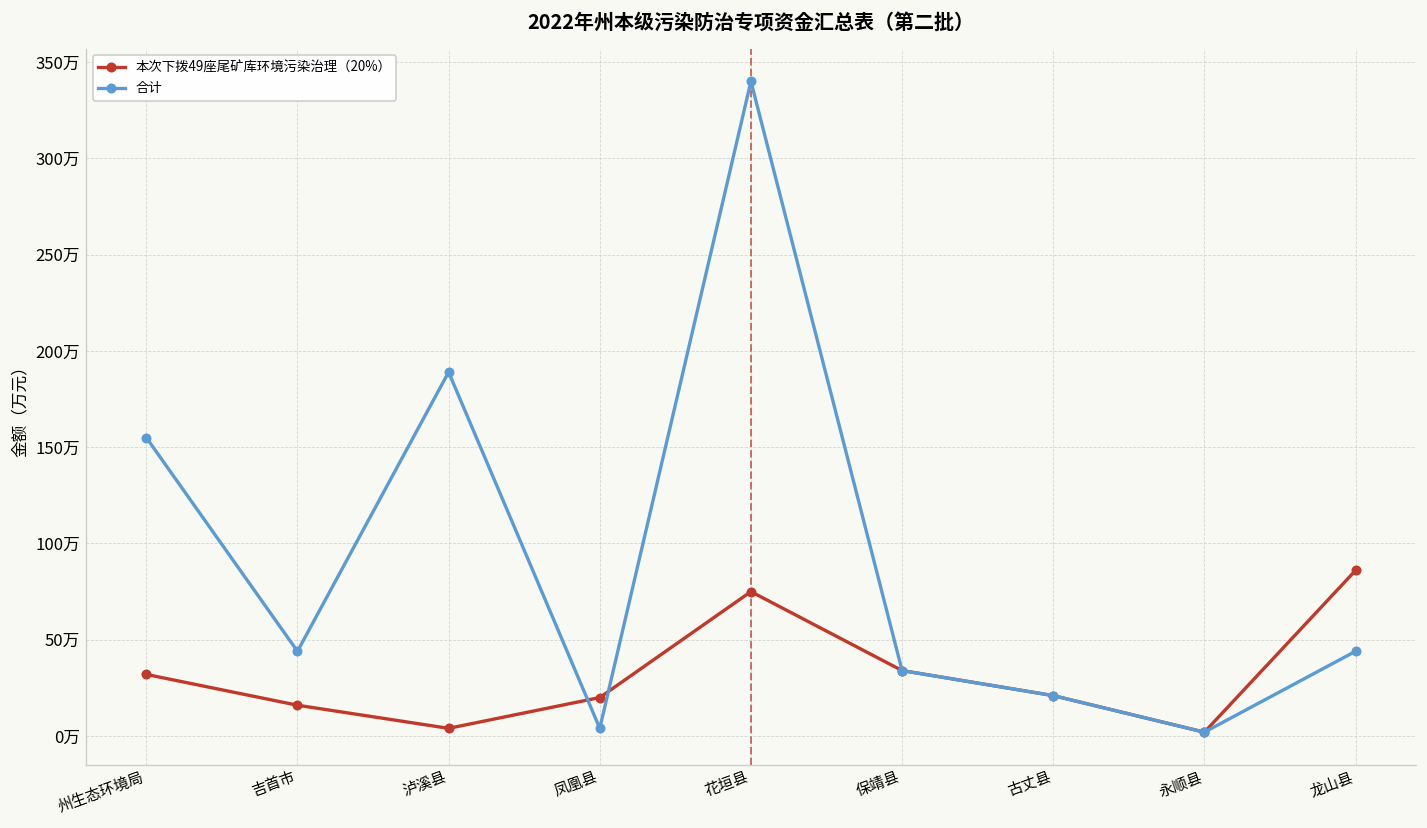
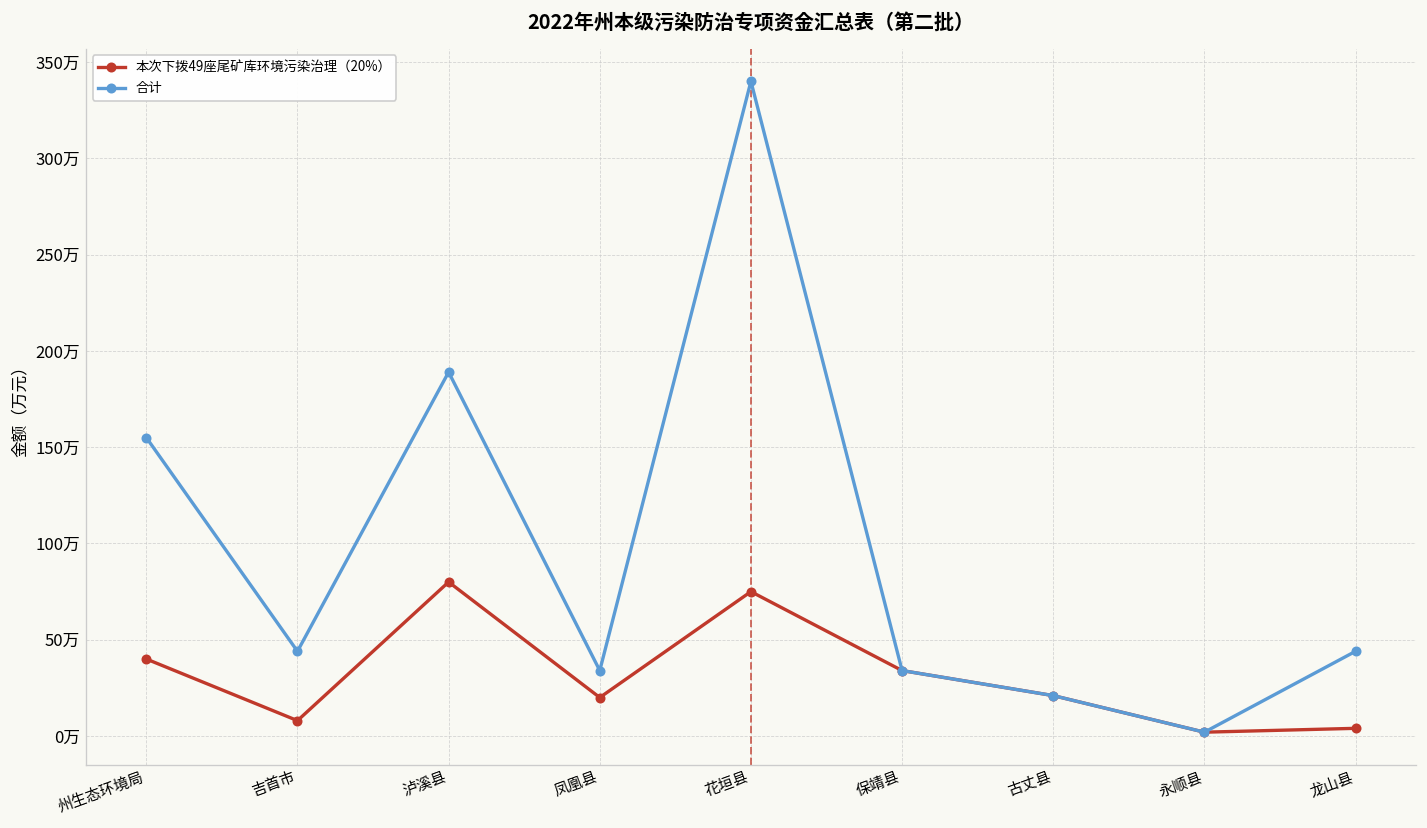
  {
    "本次下拨49座尾矿库环境污染治理（20%）": {
-     "州生态环境局": "32万",
-     "吉首市": "16万",
-     "泸溪县": "4万",
+     "州生态环境局": "40万",
+     "吉首市": "8万",
+     "泸溪县": "80万",
      "凤凰县": "20万",
      "花垣县": "75万",
-     "龙山县": "86万"
+     "龙山县": "4万"
    },
    "合计": {
      "州生态环境局": "155万",
      "吉首市": "44万",
      "泸溪县": "189万",
-     "凤凰县": "4万",
+     "凤凰县": "34万",
      "花垣县": "340万",
      "龙山县": "44万"
    }
  }
